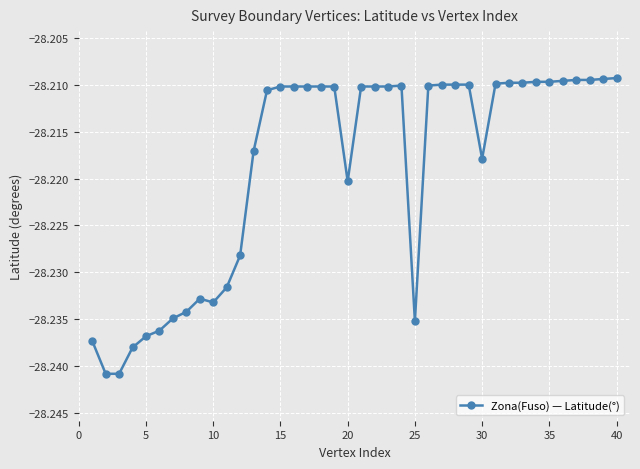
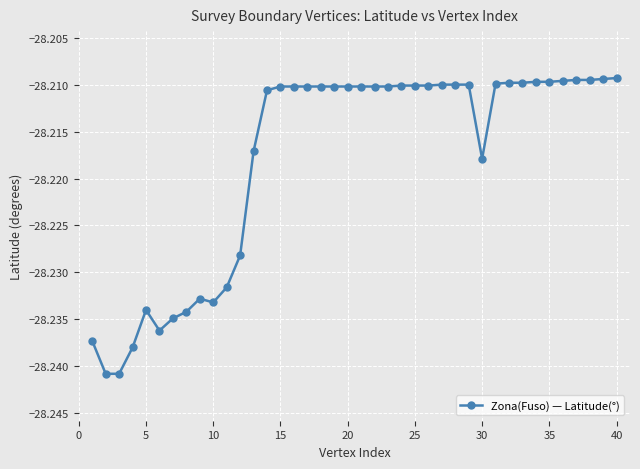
  {
-   "5": -28.237,
+   "5": -28.234,
    "10": -28.233,
    "15": -28.210,
-   "20": -28.220,
-   "25": -28.235,
+   "20": -28.210,
+   "25": -28.210,
    "30": -28.218,
    "35": -28.210,
    "40": -28.209
  }
